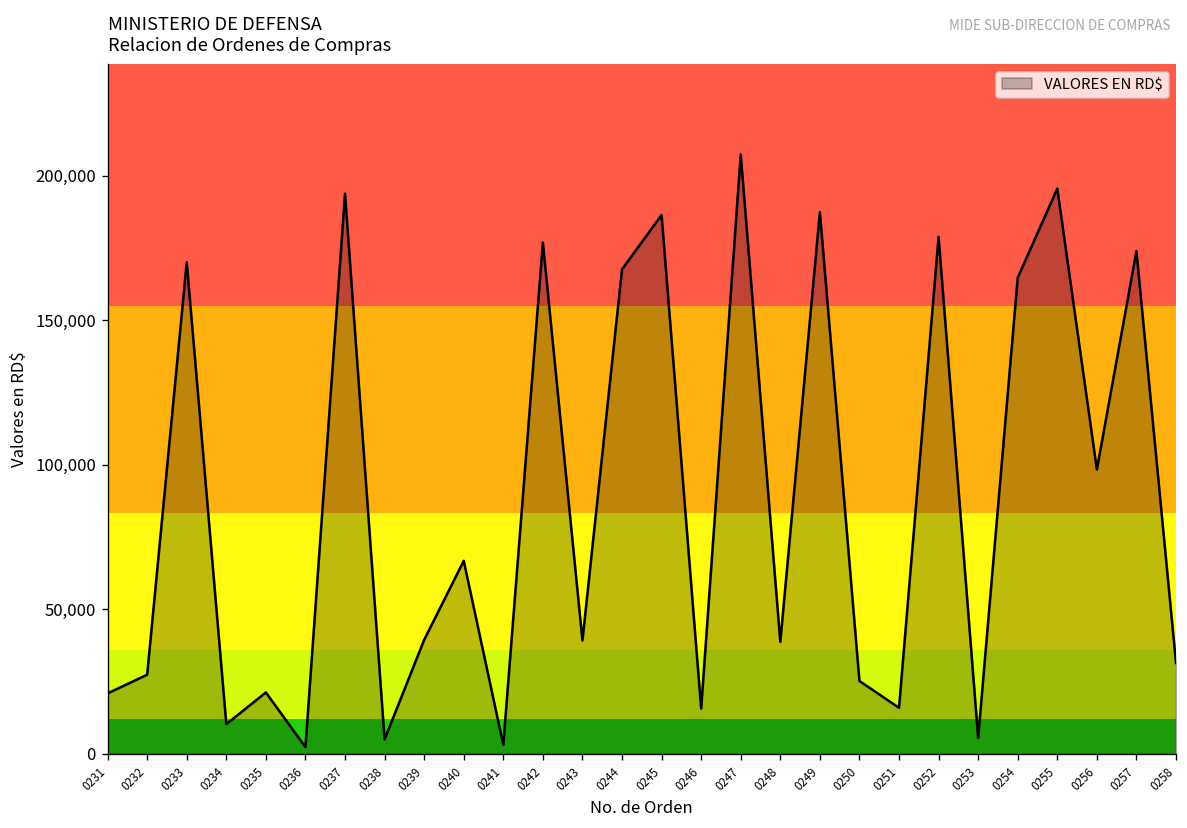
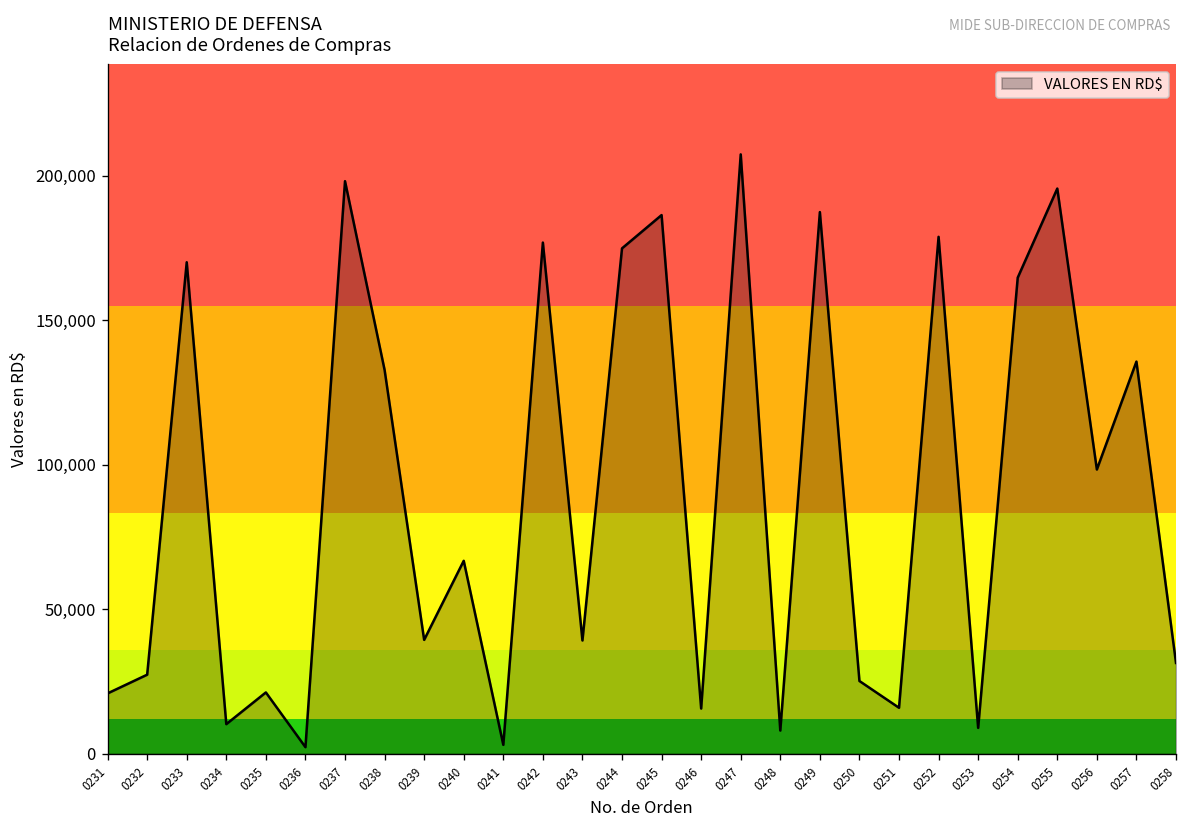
  {
    "0231": "21,000",
    "0232": "27,000",
    "0233": "170,000",
    "0234": "10,000",
    "0235": "21,000",
    "0236": "2,000",
-   "0237": "194,000",
-   "0238": "5,000",
+   "0237": "198,000",
+   "0238": "133,000",
    "0239": "39,000",
    "0240": "67,000",
    "0241": "3,000",
    "0242": "177,000",
    "0243": "39,000",
-   "0244": "168,000",
+   "0244": "175,000",
    "0245": "186,000",
    "0246": "16,000",
    "0247": "207,000",
-   "0248": "39,000",
+   "0248": "8,000",
    "0249": "187,000",
    "0250": "25,000",
    "0251": "16,000",
    "0252": "179,000",
-   "0253": "6,000",
+   "0253": "9,000",
    "0254": "165,000",
    "0255": "196,000",
    "0256": "98,000",
-   "0257": "174,000",
+   "0257": "136,000",
    "0258": "31,000"
  }
